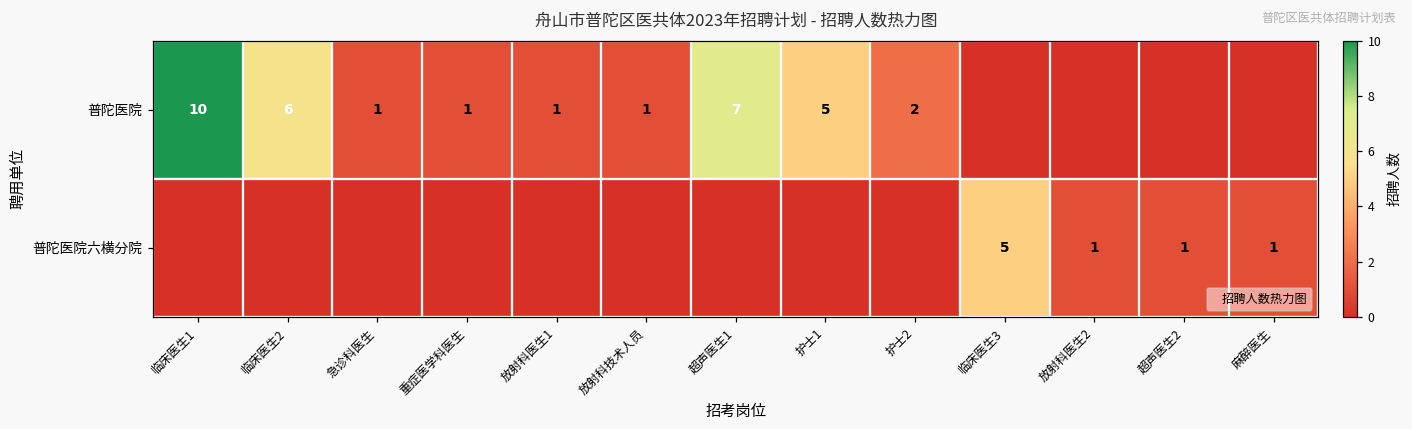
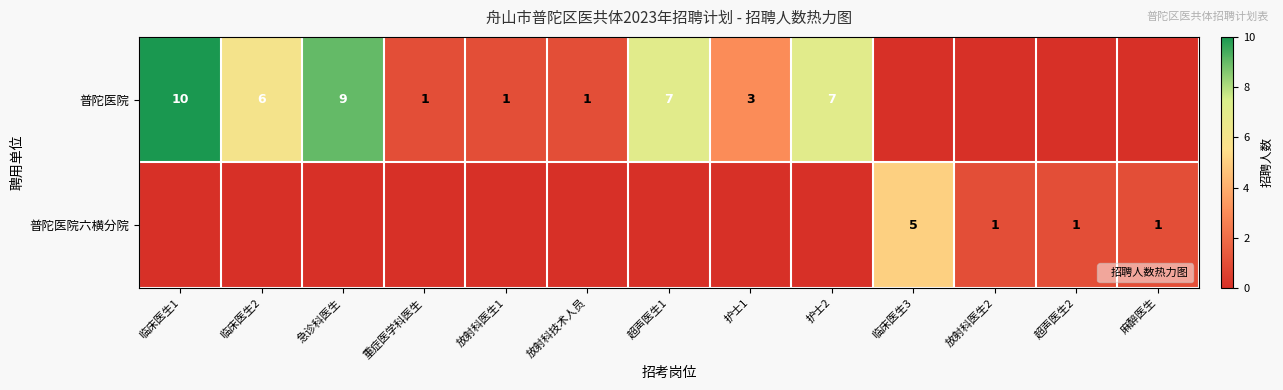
  {
    "普陀医院": {
      "临床医生1": 10,
      "临床医生2": 6,
-     "急诊科医生": 1,
+     "急诊科医生": 9,
      "重症医学科医生": 1,
      "放射科医生1": 1,
      "放射科技术人员": 1,
      "超声医生1": 7,
-     "护士1": 5,
-     "护士2": 2
+     "护士1": 3,
+     "护士2": 7
    },
    "普陀医院六横分院": {
      "临床医生3": 5,
      "放射科医生2": 1,
      "超声医生2": 1,
      "麻醉医生": 1
    }
  }
